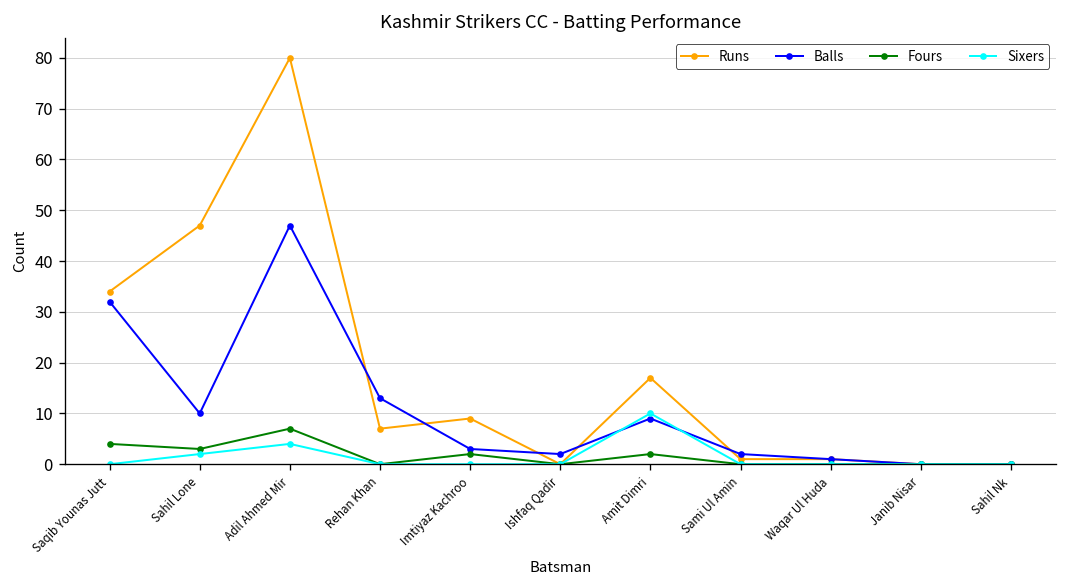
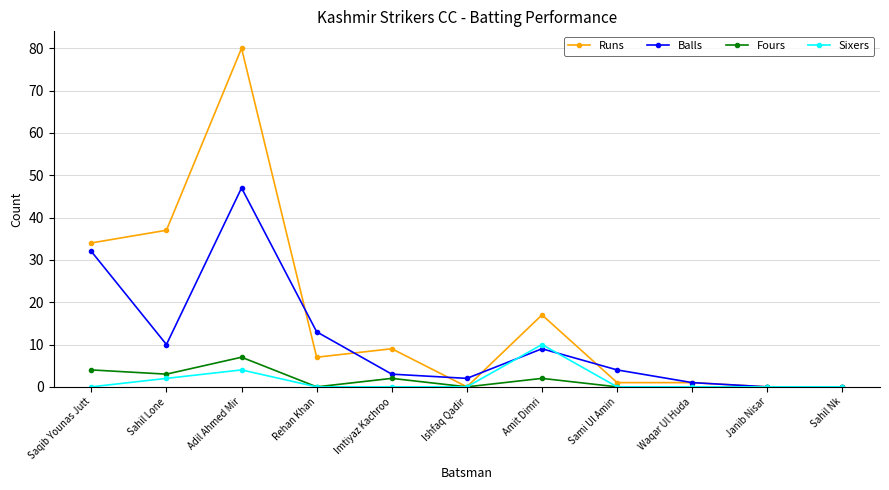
  {
    "Runs": {
      "Saqib Younas Jutt": 34,
-     "Sahil Lone": 47,
+     "Sahil Lone": 37,
      "Adil Ahmed Mir": 80,
      "Rehan Khan": 7,
      "Imtiyaz Kachroo": 9,
      "Amit Dimri": 17,
      "Sami Ul Amin": 1
    },
    "Balls": {
      "Saqib Younas Jutt": 32,
      "Sahil Lone": 10,
      "Adil Ahmed Mir": 47,
      "Rehan Khan": 13,
      "Imtiyaz Kachroo": 3,
      "Ishfaq Qadir": 2,
      "Amit Dimri": 9,
-     "Sami Ul Amin": 2
+     "Sami Ul Amin": 4
    },
    "Fours": {
      "Saqib Younas Jutt": 4,
      "Sahil Lone": 3,
      "Adil Ahmed Mir": 7,
      "Imtiyaz Kachroo": 2,
      "Amit Dimri": 2
    },
    "Sixers": {
      "Saqib Younas Jutt": 0,
      "Sahil Lone": 2,
      "Adil Ahmed Mir": 4,
      "Imtiyaz Kachroo": 0,
      "Amit Dimri": 10
    }
  }
